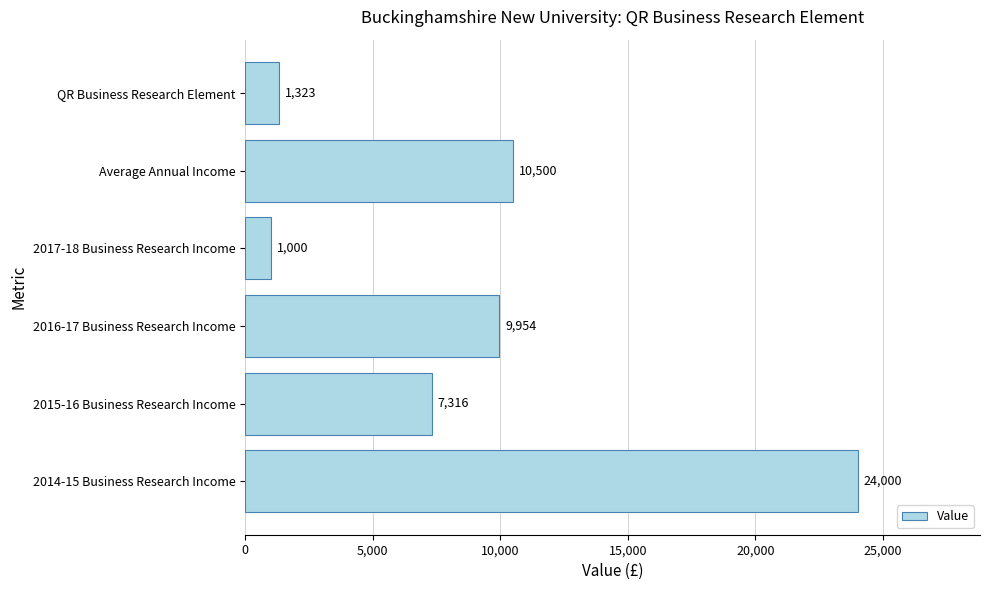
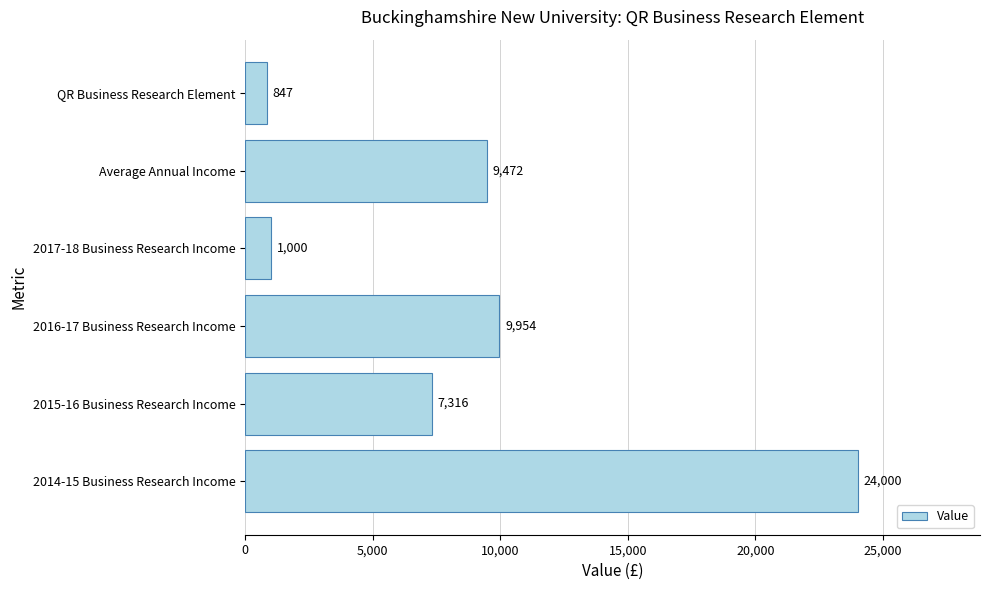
  {
-   "QR Business Research Element": "1,323",
-   "Average Annual Income": "10,500",
+   "QR Business Research Element": "847",
+   "Average Annual Income": "9,472",
    "2017-18 Business Research Income": "1,000",
    "2016-17 Business Research Income": "9,954",
    "2015-16 Business Research Income": "7,316",
    "2014-15 Business Research Income": "24,000"
  }
